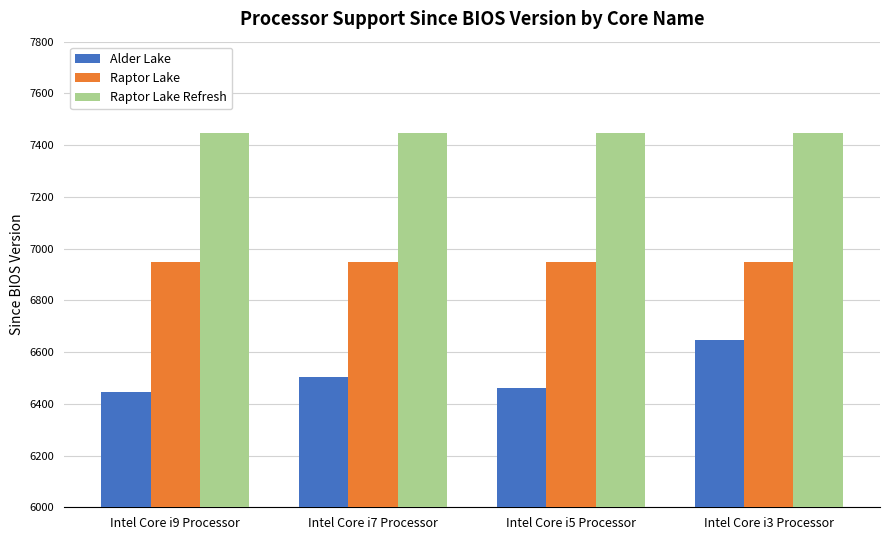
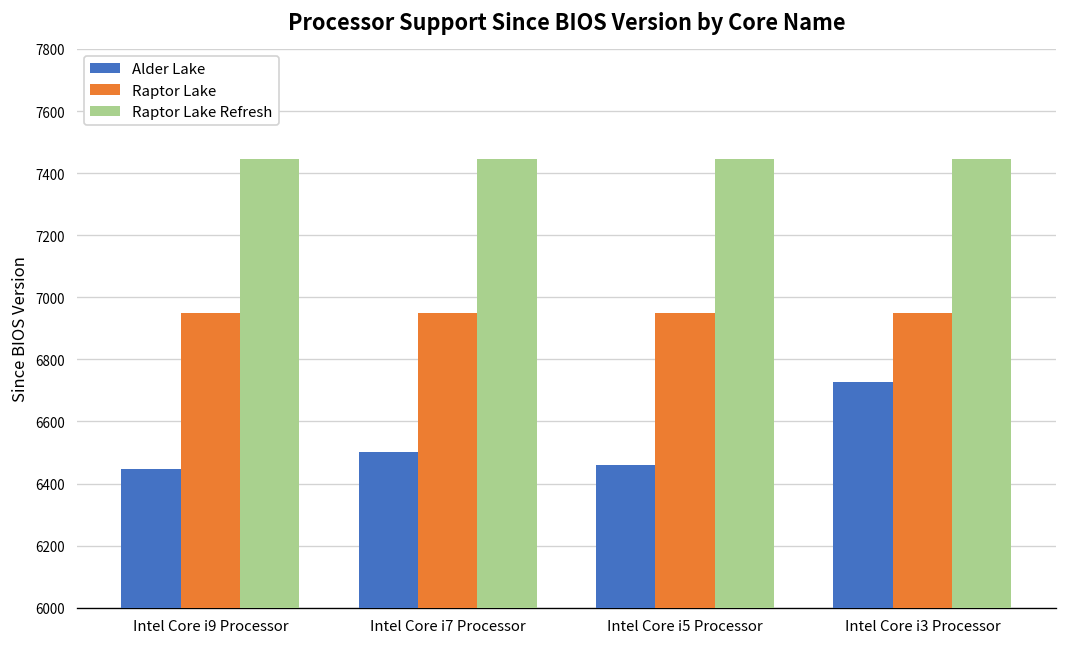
  {
    "Alder Lake": {
      "Intel Core i9 Processor": 6450,
      "Intel Core i7 Processor": 6500,
      "Intel Core i5 Processor": 6460,
-     "Intel Core i3 Processor": 6650
+     "Intel Core i3 Processor": 6730
    },
    "Raptor Lake": {
      "Intel Core i9 Processor": 6950,
      "Intel Core i7 Processor": 6950,
      "Intel Core i5 Processor": 6950,
      "Intel Core i3 Processor": 6950
    },
    "Raptor Lake Refresh": {
      "Intel Core i9 Processor": 7450,
      "Intel Core i7 Processor": 7450,
      "Intel Core i5 Processor": 7450,
      "Intel Core i3 Processor": 7450
    }
  }
